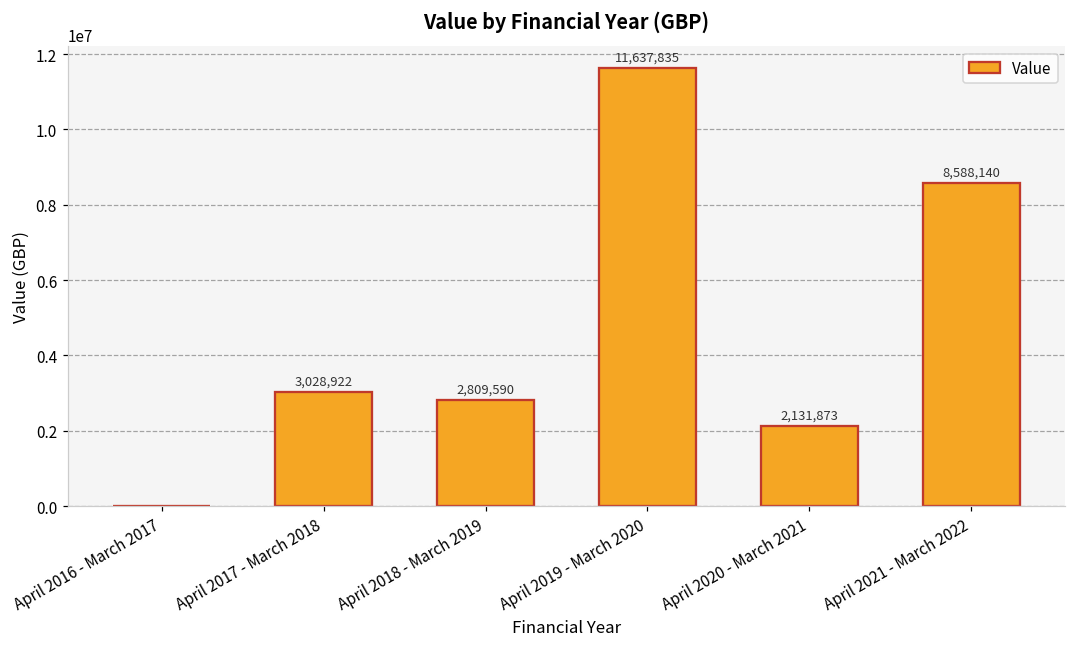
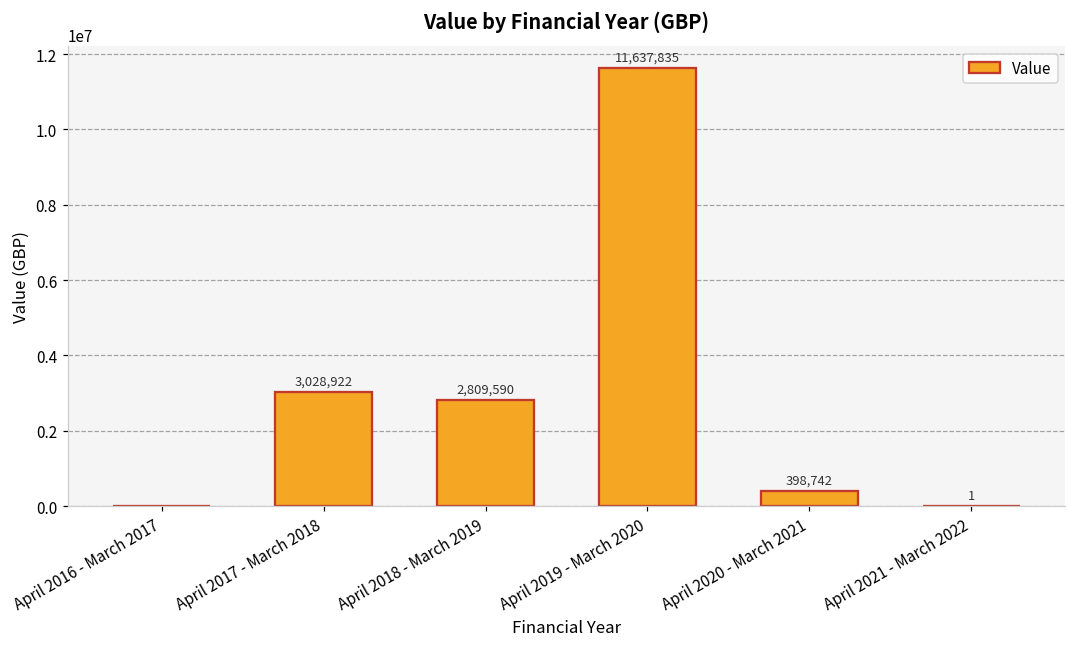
  {
    "April 2017 - March 2018": "3,028,922",
    "April 2018 - March 2019": "2,809,590",
    "April 2019 - March 2020": "11,637,835",
-   "April 2020 - March 2021": "2,131,873",
-   "April 2021 - March 2022": "8,588,140"
+   "April 2020 - March 2021": "398,742",
+   "April 2021 - March 2022": "1"
  }
